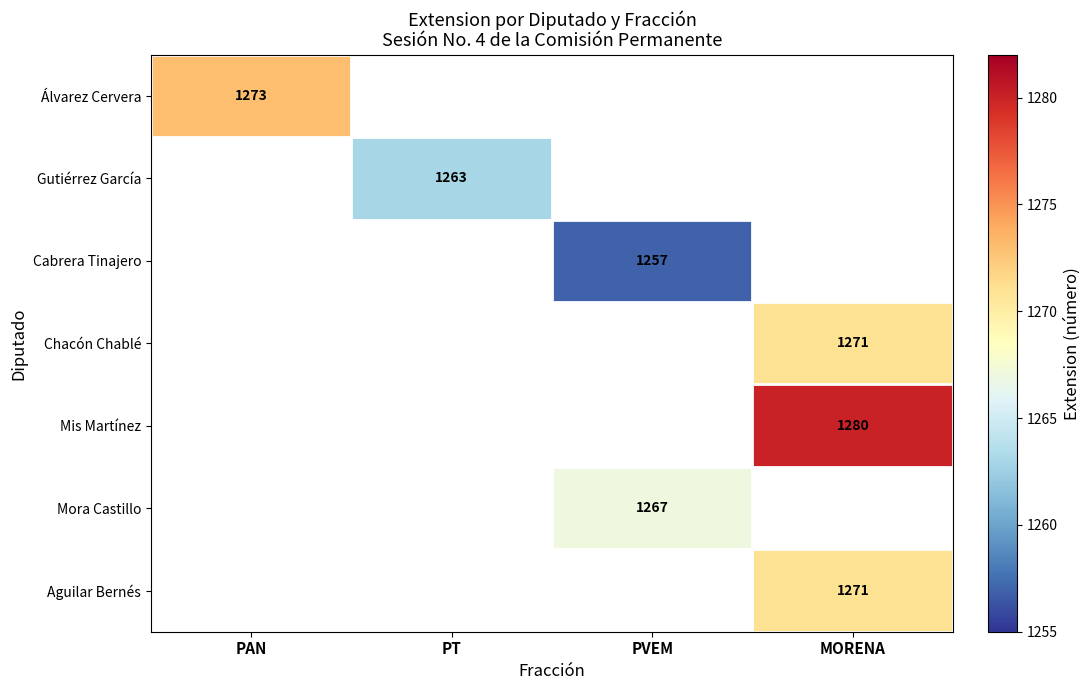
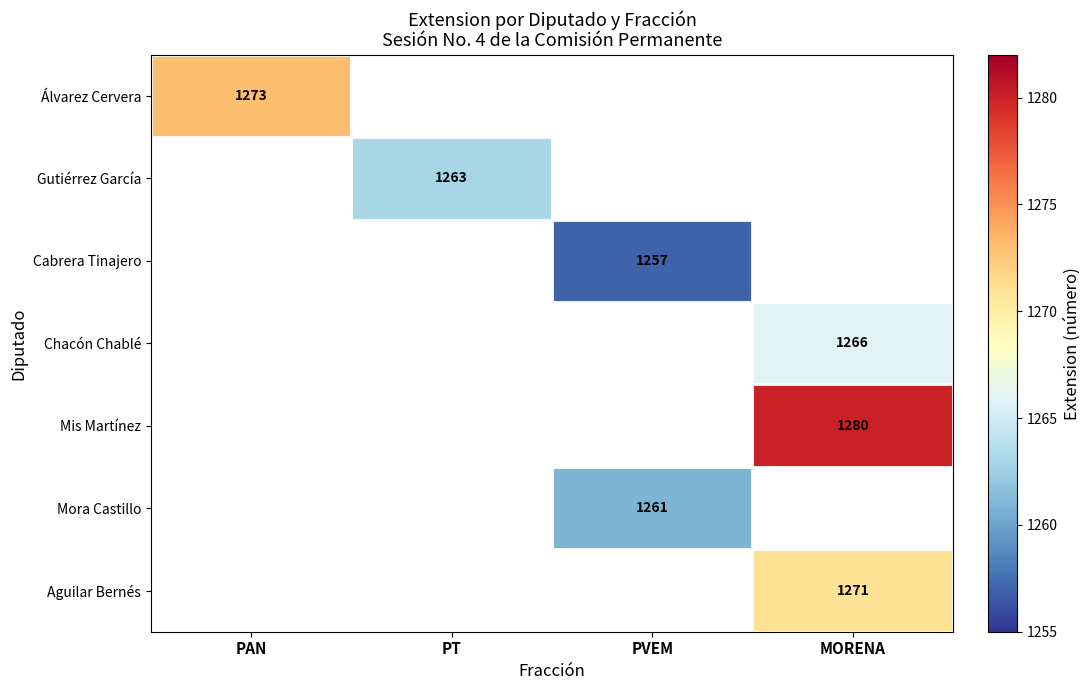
  {
    "Álvarez Cervera": {
      "PAN": 1273
    },
    "Gutiérrez García": {
      "PT": 1263
    },
    "Cabrera Tinajero": {
      "PVEM": 1257
    },
    "Chacón Chablé": {
-     "MORENA": 1271
+     "MORENA": 1266
    },
    "Mis Martínez": {
      "MORENA": 1280
    },
    "Mora Castillo": {
-     "PVEM": 1267
+     "PVEM": 1261
    },
    "Aguilar Bernés": {
      "MORENA": 1271
    }
  }
